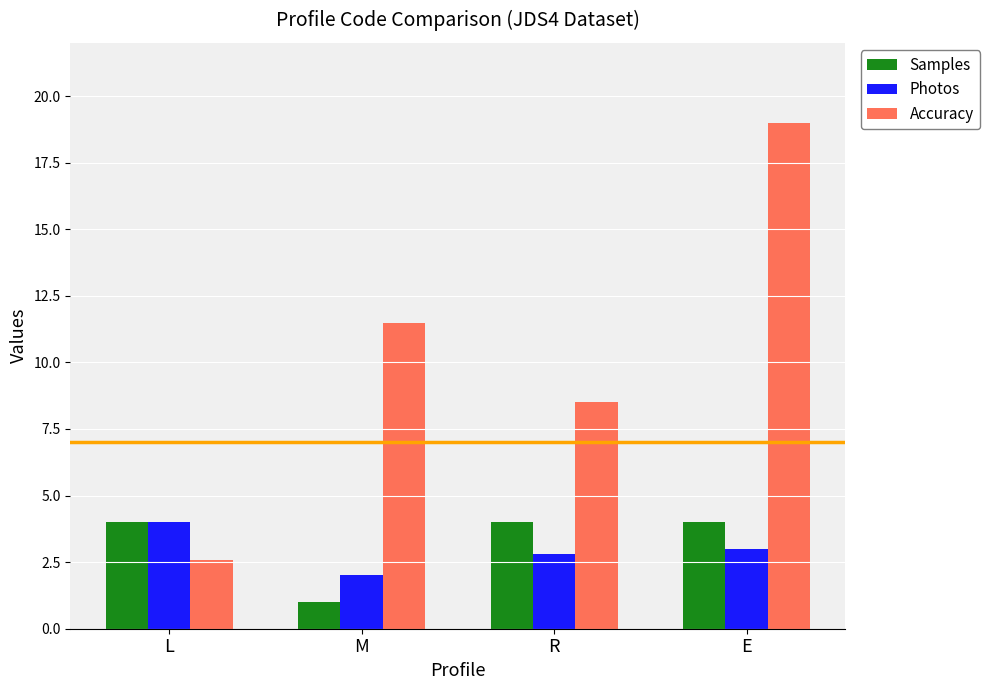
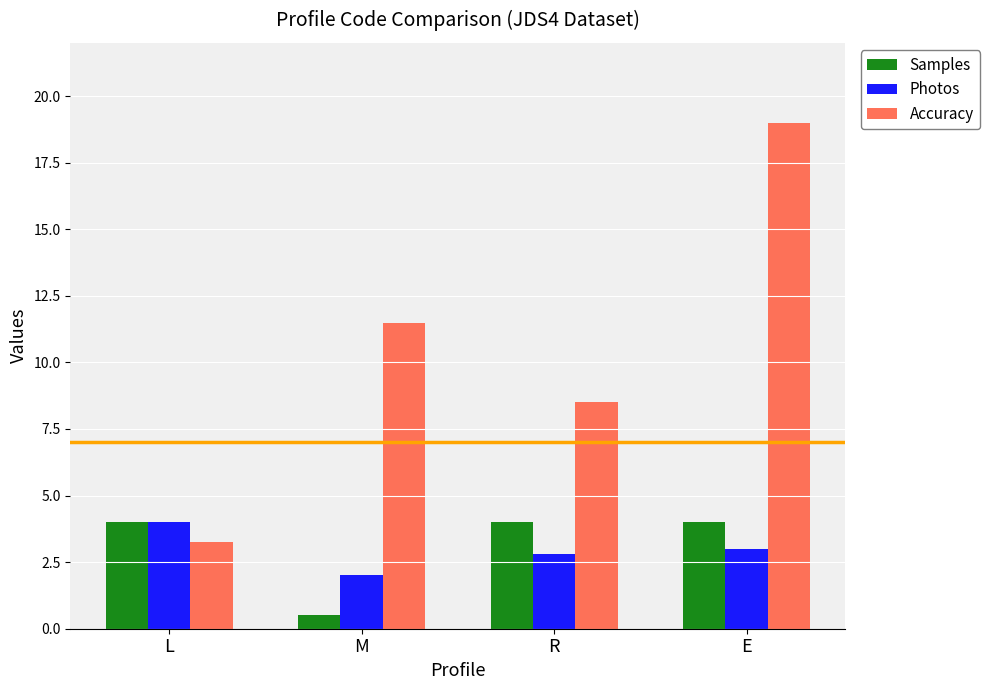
  {
    "Samples": {
      "L": 4.0,
-     "M": 1.0,
+     "M": 0.5,
      "R": 4.0,
      "E": 4.0
    },
    "Photos": {
      "L": 4.0,
      "M": 2.0,
      "R": 2.8,
      "E": 3.0
    },
    "Accuracy": {
-     "L": 2.6,
+     "L": 3.3,
      "M": 11.5,
      "R": 8.5,
      "E": 19.0
    }
  }
